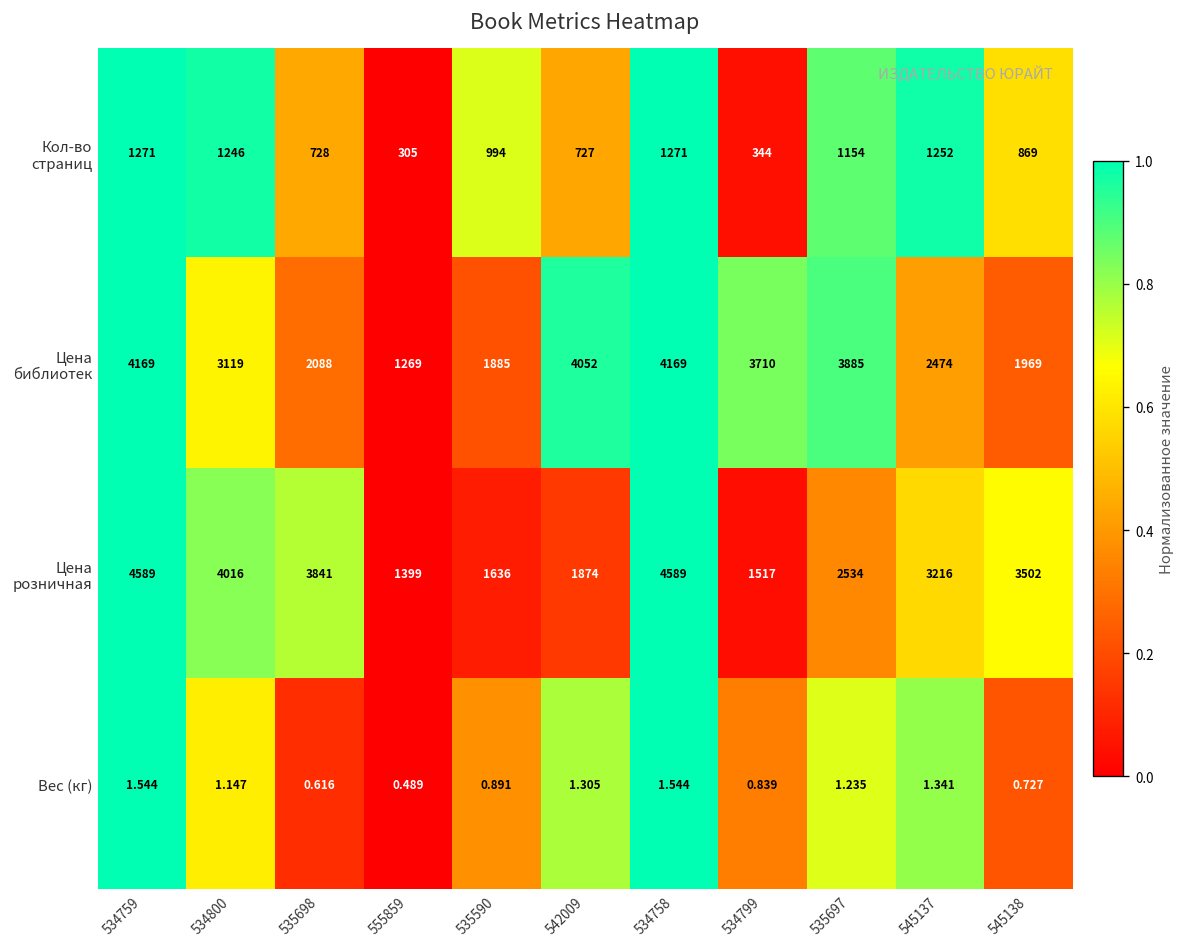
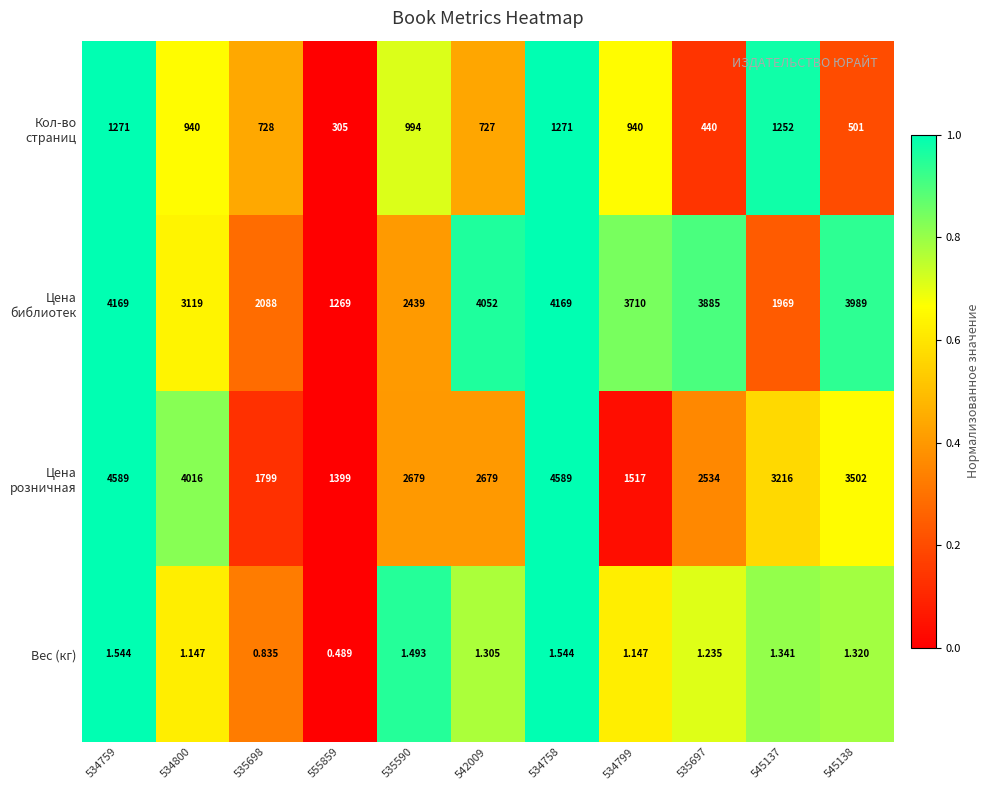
  {
    "Кол-во страниц": {
      "534759": 1271,
-     "534800": 1246,
+     "534800": 940,
      "535698": 728,
      "555859": 305,
      "535590": 994,
      "542009": 727,
      "534758": 1271,
-     "534799": 344,
-     "535697": 1154,
-     "545138": 869
+     "534799": 940,
+     "535697": 440,
+     "545138": 501
    },
    "Цена библиотек": {
      "534759": 4169,
      "534800": 3119,
      "535698": 2088,
      "555859": 1269,
-     "535590": 1885,
+     "535590": 2439,
      "542009": 4052,
      "534758": 4169,
      "534799": 3710,
      "535697": 3885,
-     "545137": 2474,
-     "545138": 1969
+     "545137": 1969,
+     "545138": 3989
    },
    "Цена розничная": {
      "534759": 4589,
      "534800": 4016,
-     "535698": 3841,
+     "535698": 1799,
      "555859": 1399,
-     "535590": 1636,
-     "542009": 1874,
+     "535590": 2679,
+     "542009": 2679,
      "534758": 4589,
      "534799": 1517,
      "535697": 2534,
      "545137": 3216,
      "545138": 3502
    },
    "Вес (кг)": {
      "534759": 1.544,
      "534800": 1.147,
-     "535698": 0.616,
+     "535698": 0.835,
      "555859": 0.489,
-     "535590": 0.891,
+     "535590": 1.493,
      "542009": 1.305,
      "534758": 1.544,
-     "534799": 0.839,
+     "534799": 1.147,
      "535697": 1.235,
      "545137": 1.341,
-     "545138": 0.727
+     "545138": 1.320
    }
  }
